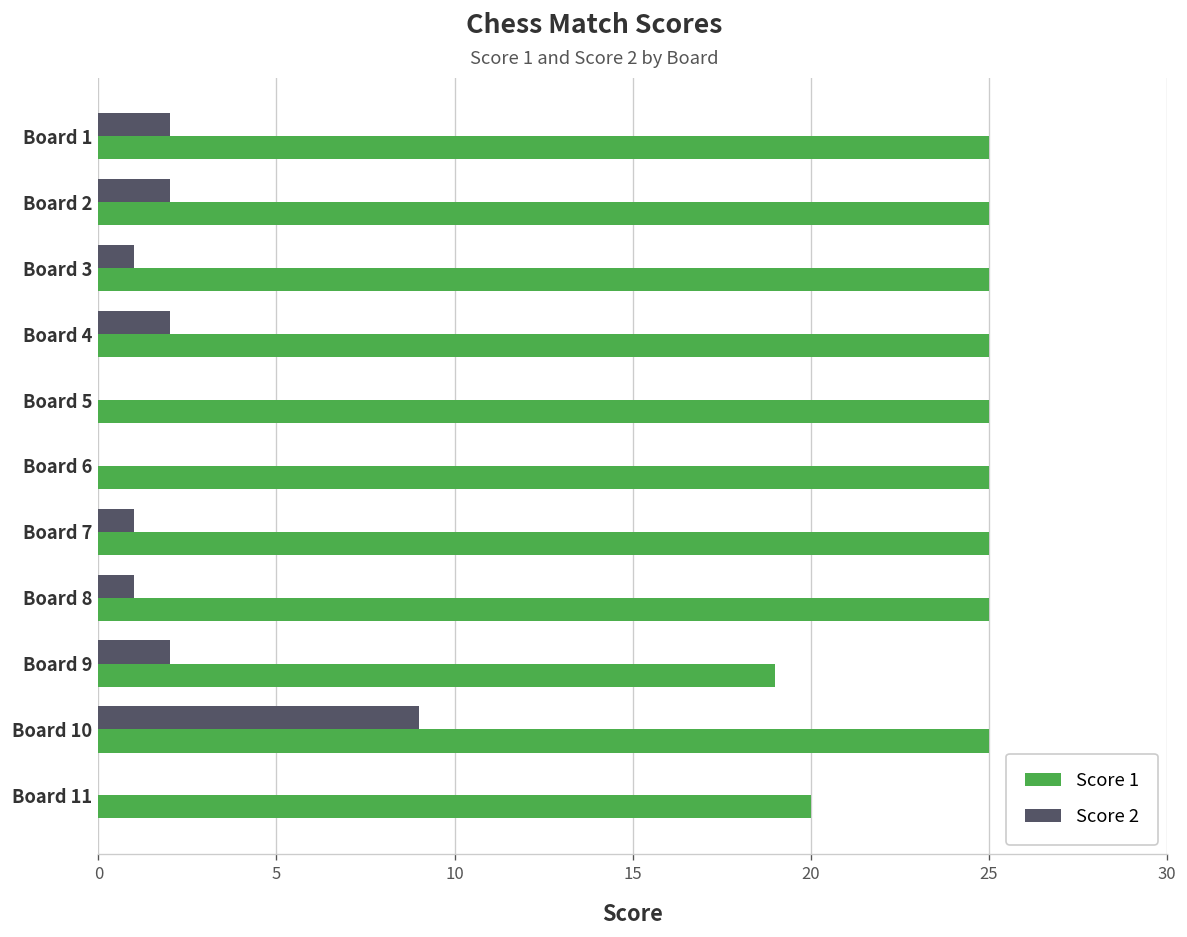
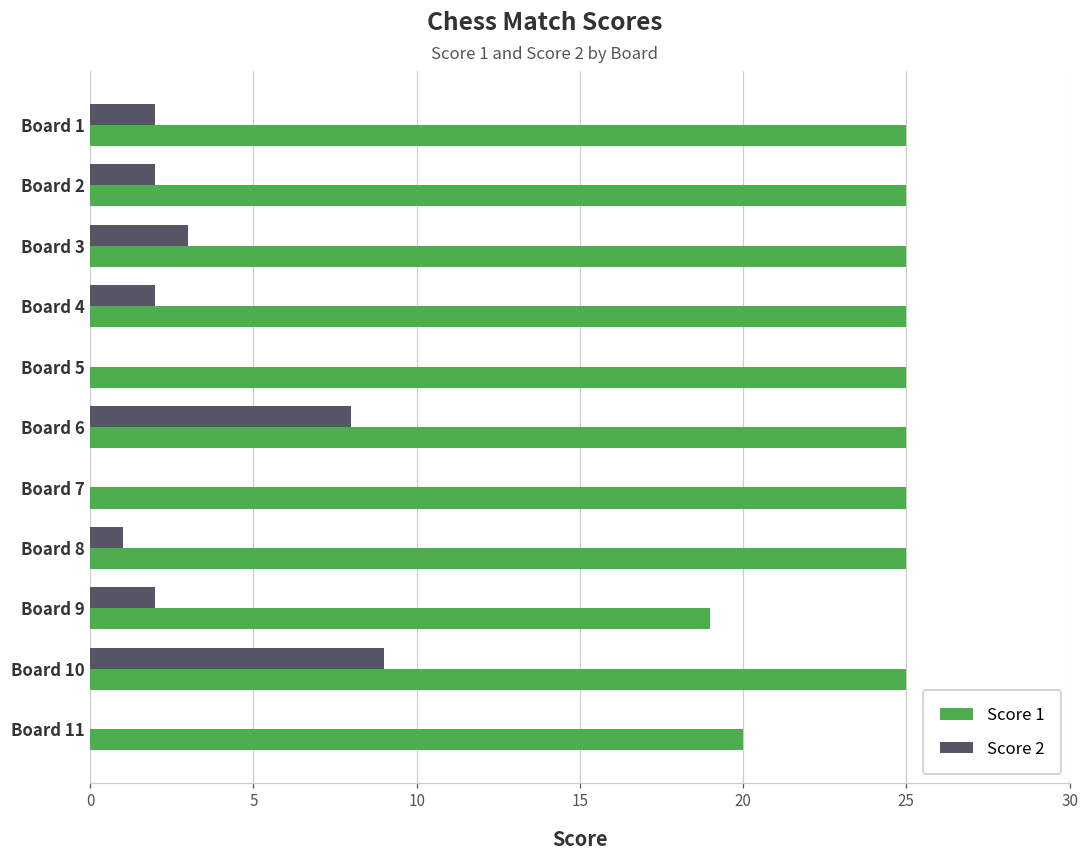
  {
    "Score 1": {
      "Board 1": 25,
      "Board 2": 25,
      "Board 3": 25,
      "Board 4": 25,
      "Board 5": 25,
      "Board 6": 25,
      "Board 7": 25,
      "Board 8": 25,
      "Board 9": 19,
      "Board 10": 25,
      "Board 11": 20
    },
    "Score 2": {
      "Board 1": 2,
      "Board 2": 2,
-     "Board 3": 1,
+     "Board 3": 3,
      "Board 4": 2,
      "Board 5": 0,
-     "Board 6": 0,
-     "Board 7": 1,
+     "Board 6": 8,
+     "Board 7": 0,
      "Board 8": 1,
      "Board 9": 2,
      "Board 10": 9,
      "Board 11": 0
    }
  }
